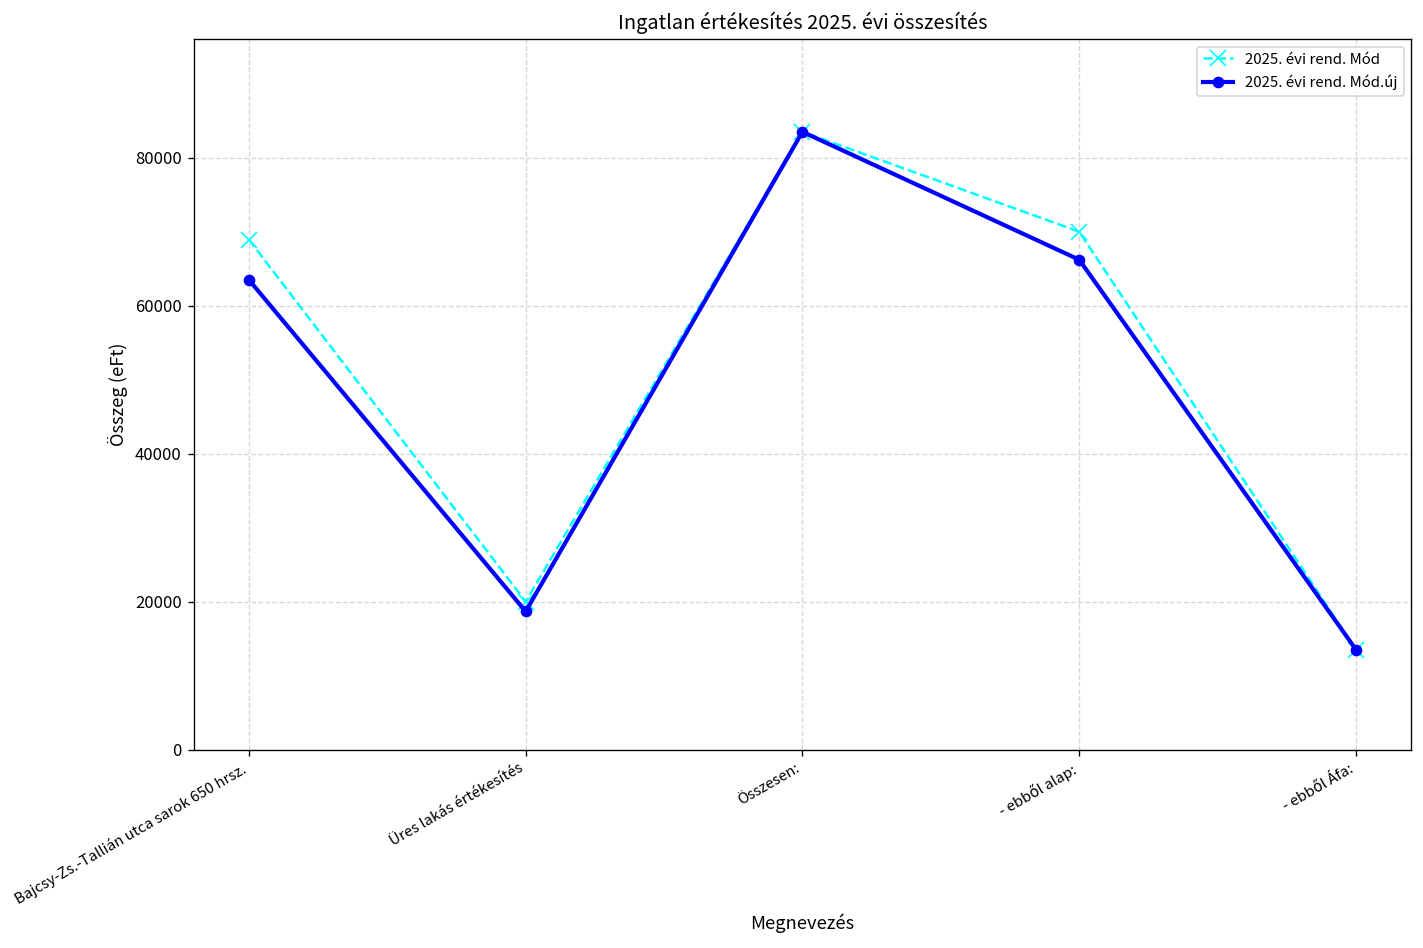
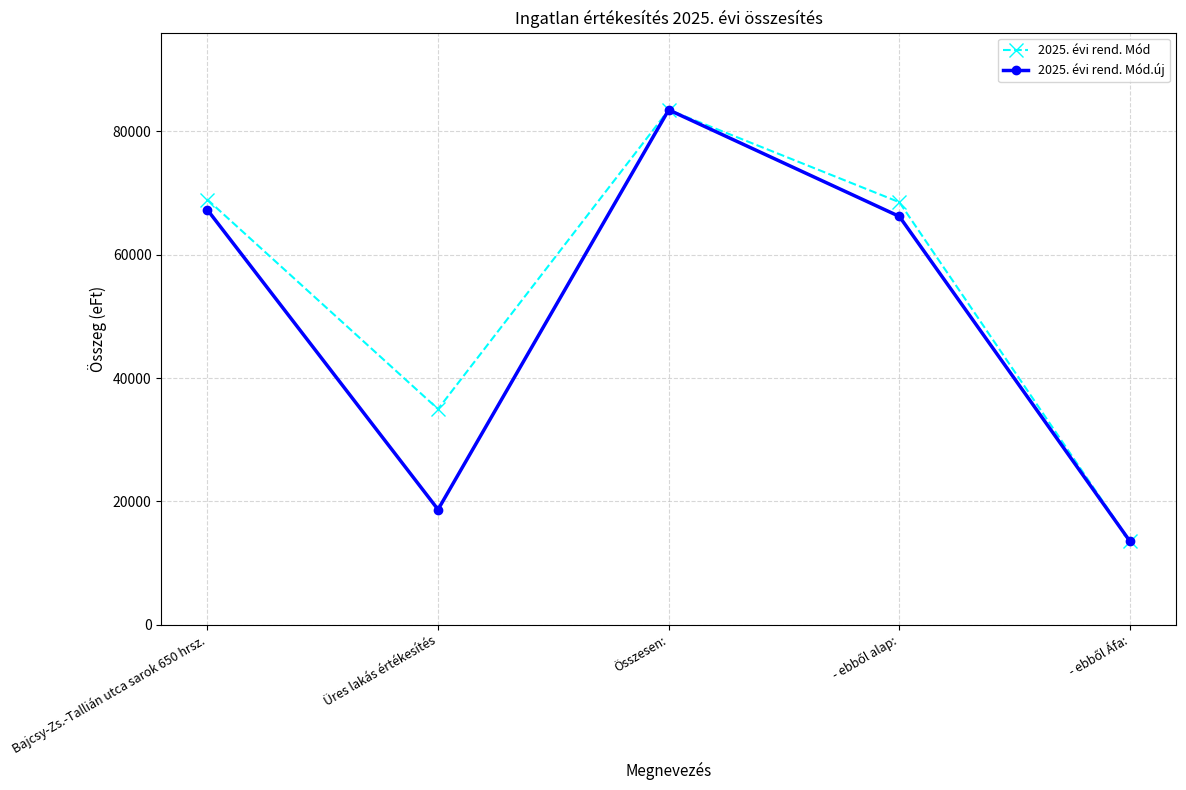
  {
    "2025. évi rend. Mód": {
      "Bajcsy-Zs.-Tallián utca sarok 650 hrsz.": 69000,
-     "Üres lakás értékesítés": 20000,
-     "- ebből alap:": 70000
+     "Üres lakás értékesítés": 35000,
+     "- ebből alap:": 69000
    },
    "2025. évi rend. Mód.új": {
-     "Bajcsy-Zs.-Tallián utca sarok 650 hrsz.": 64000,
+     "Bajcsy-Zs.-Tallián utca sarok 650 hrsz.": 67000,
      "Üres lakás értékesítés": 19000,
      "- ebből alap:": 66000
    }
  }
